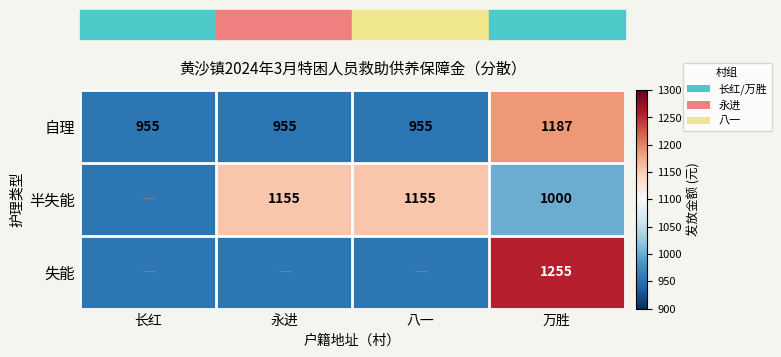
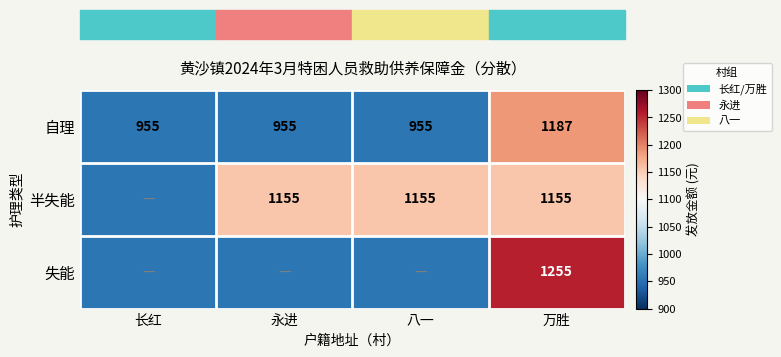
  {
    "自理": {
      "长红": 955,
      "永进": 955,
      "八一": 955,
      "万胜": 1187
    },
    "半失能": {
      "永进": 1155,
      "八一": 1155,
-     "万胜": 1000
+     "万胜": 1155
    },
    "失能": {
      "万胜": 1255
    }
  }
